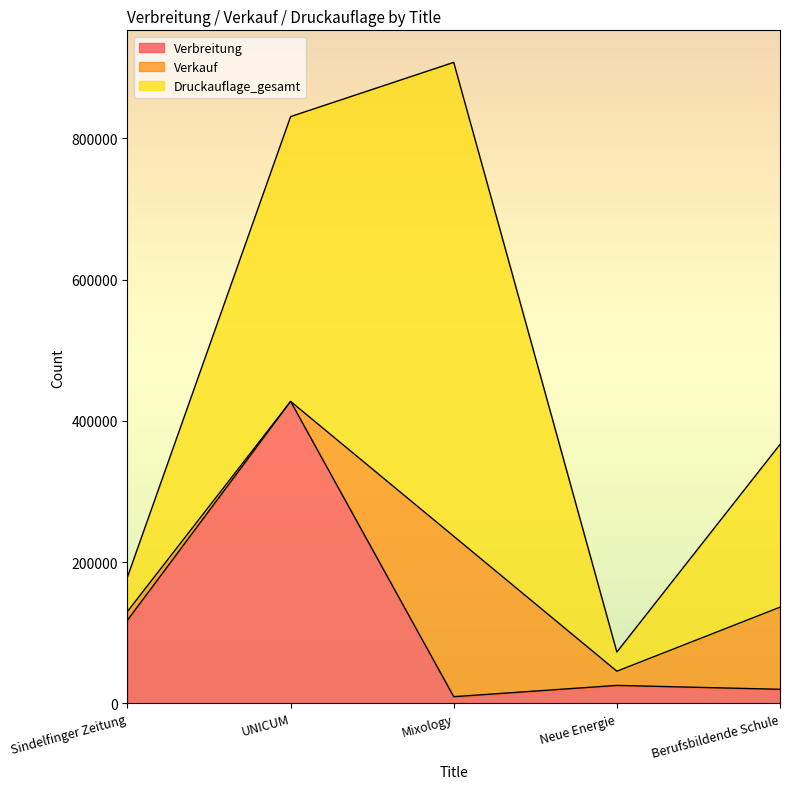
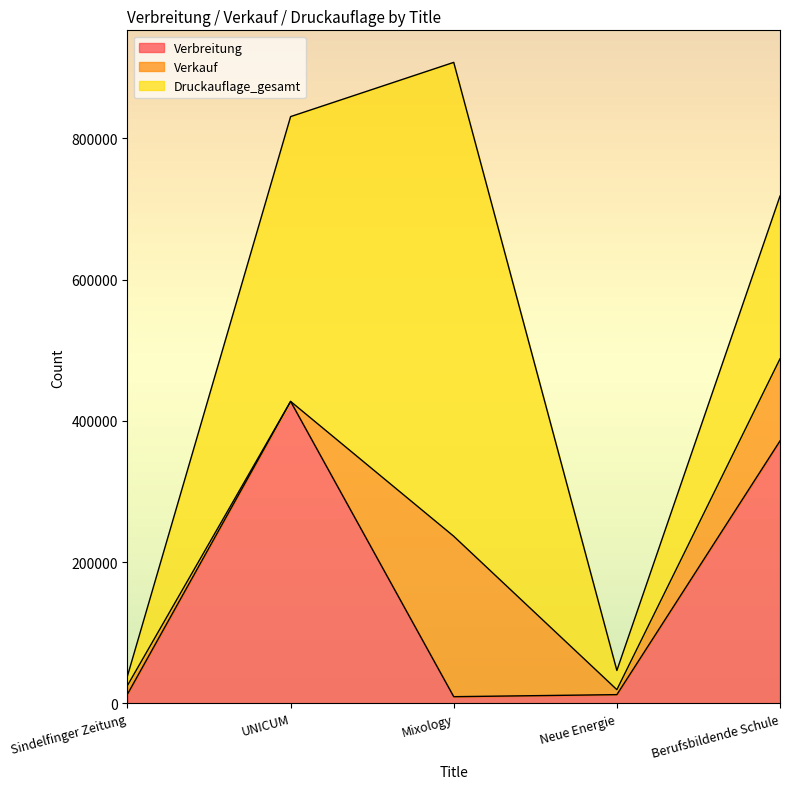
  {
    "Verbreitung": {
-     "Sindelfinger Zeitung": 120000,
+     "Sindelfinger Zeitung": 10000,
      "Mixology": 10000,
-     "Neue Energie": 30000,
-     "Berufsbildende Schule": 20000
+     "Neue Energie": 10000,
+     "Berufsbildende Schule": 370000
    },
    "Verkauf": {
      "Sindelfinger Zeitung": 10000,
      "Mixology": 230000,
-     "Neue Energie": 20000,
+     "Neue Energie": 10000,
      "Berufsbildende Schule": 120000
    },
    "Druckauflage_gesamt": {
-     "Sindelfinger Zeitung": 50000,
+     "Sindelfinger Zeitung": 10000,
      "UNICUM": 400000,
      "Mixology": 670000,
      "Neue Energie": 30000,
      "Berufsbildende Schule": 230000
    }
  }
